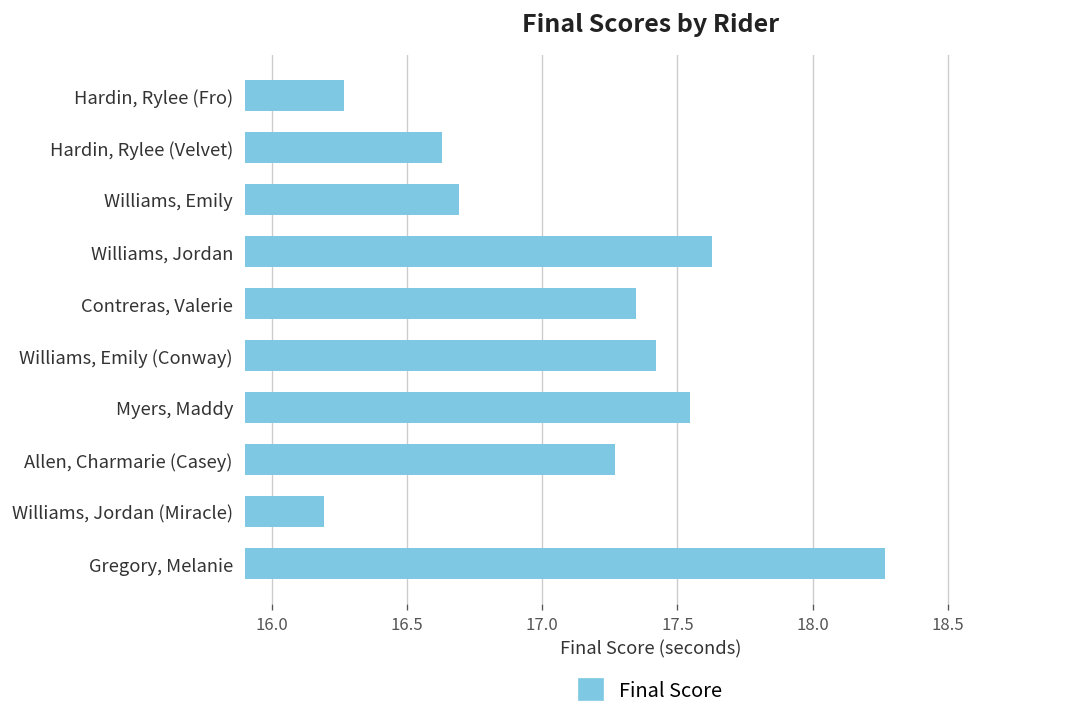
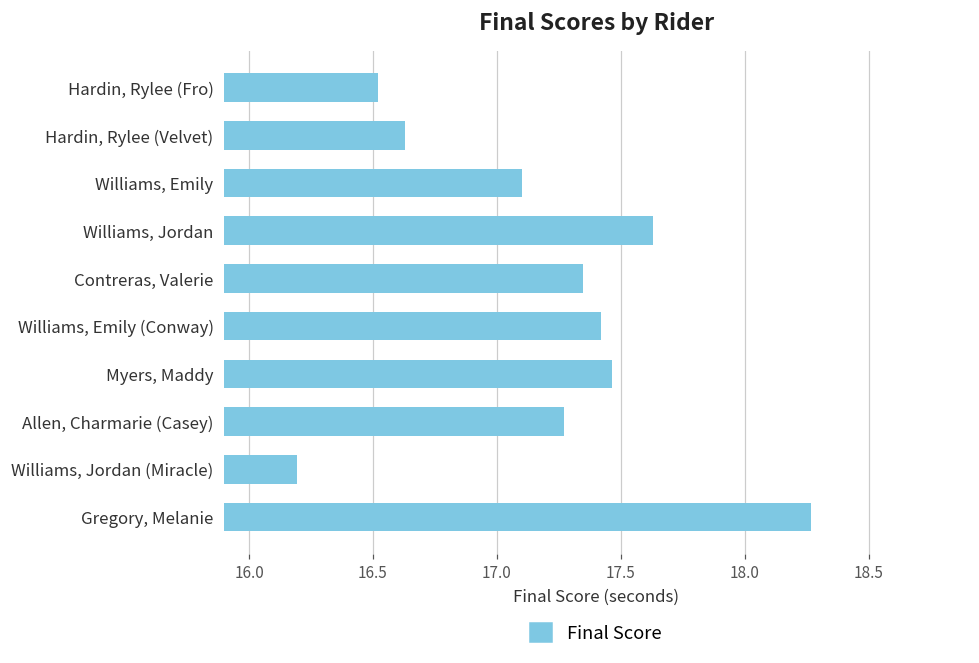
  {
-   "Hardin, Rylee (Fro)": 16.27,
+   "Hardin, Rylee (Fro)": 16.52,
    "Hardin, Rylee (Velvet)": 16.63,
-   "Williams, Emily": 16.69,
+   "Williams, Emily": 17.10,
    "Williams, Jordan": 17.63,
    "Contreras, Valerie": 17.35,
    "Williams, Emily (Conway)": 17.42,
-   "Myers, Maddy": 17.55,
+   "Myers, Maddy": 17.46,
    "Allen, Charmarie (Casey)": 17.27,
    "Williams, Jordan (Miracle)": 16.19,
    "Gregory, Melanie": 18.27
  }
